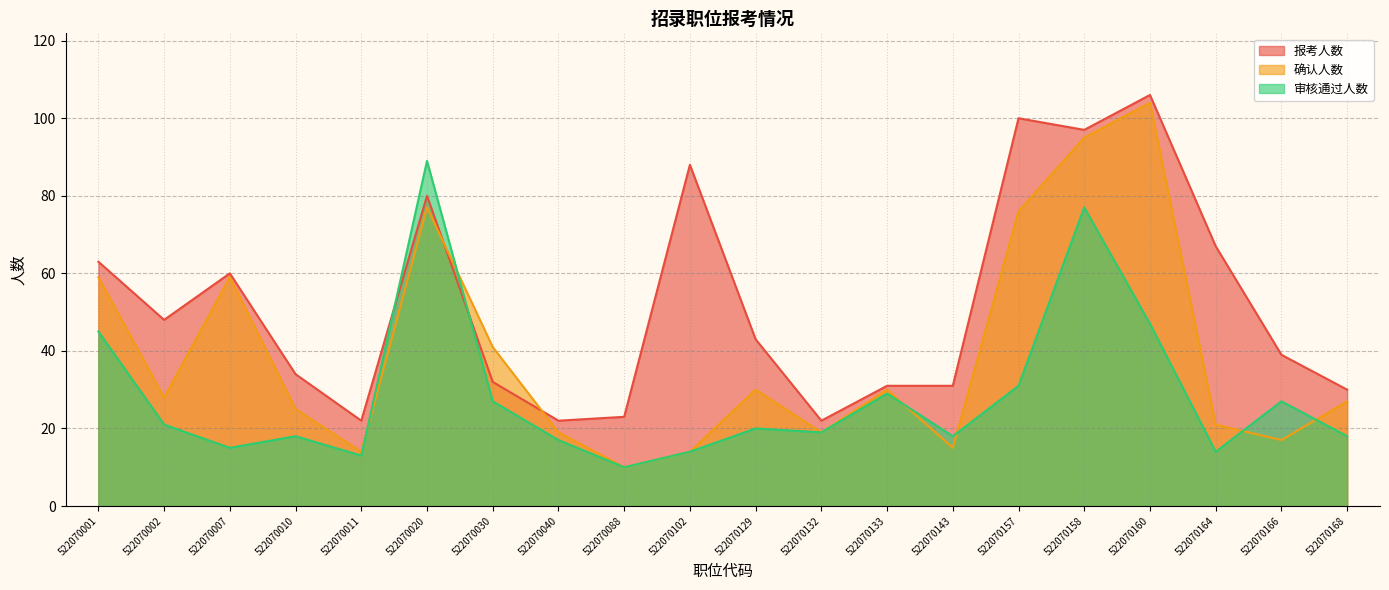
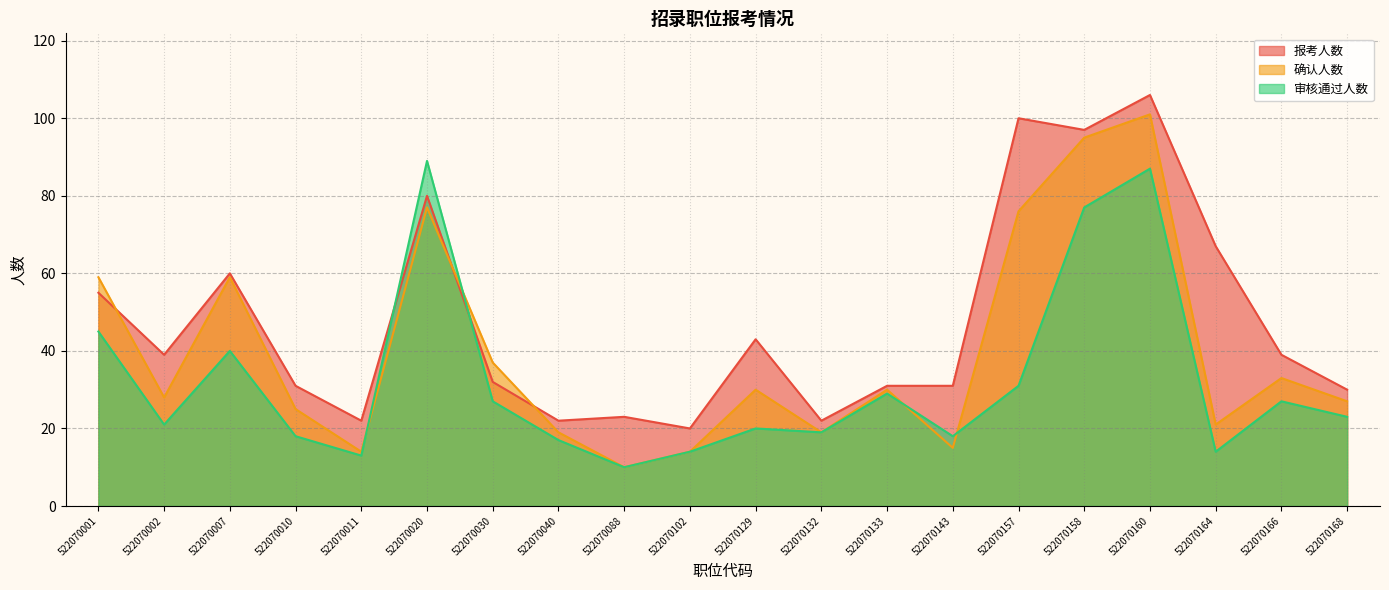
  {
    "报考人数": {
-     "522070001": 63,
-     "522070002": 48,
+     "522070001": 55,
+     "522070002": 39,
      "522070007": 60,
-     "522070010": 34,
+     "522070010": 31,
      "522070011": 22,
      "522070020": 80,
      "522070030": 32,
      "522070040": 22,
      "522070088": 23,
-     "522070102": 88,
+     "522070102": 20,
      "522070129": 43,
      "522070132": 22,
      "522070133": 31,
      "522070143": 31,
      "522070157": 100,
      "522070158": 97,
      "522070160": 106,
      "522070164": 67,
      "522070166": 39,
      "522070168": 30
    },
    "确认人数": {
      "522070001": 59,
      "522070002": 28,
      "522070007": 59,
      "522070010": 25,
      "522070011": 14,
      "522070020": 77,
-     "522070030": 41,
+     "522070030": 37,
      "522070040": 19,
      "522070129": 30,
      "522070133": 30,
      "522070143": 15,
      "522070157": 76,
      "522070158": 95,
-     "522070160": 104,
+     "522070160": 101,
      "522070164": 21,
-     "522070166": 17,
+     "522070166": 33,
      "522070168": 27
    },
    "审核通过人数": {
      "522070001": 45,
      "522070002": 21,
-     "522070007": 15,
+     "522070007": 40,
      "522070010": 18,
      "522070011": 13,
      "522070020": 89,
      "522070030": 27,
      "522070040": 17,
      "522070129": 20,
      "522070133": 29,
      "522070143": 18,
      "522070157": 31,
      "522070158": 77,
-     "522070160": 47,
+     "522070160": 87,
      "522070164": 14,
      "522070166": 27,
-     "522070168": 18
+     "522070168": 23
    }
  }
